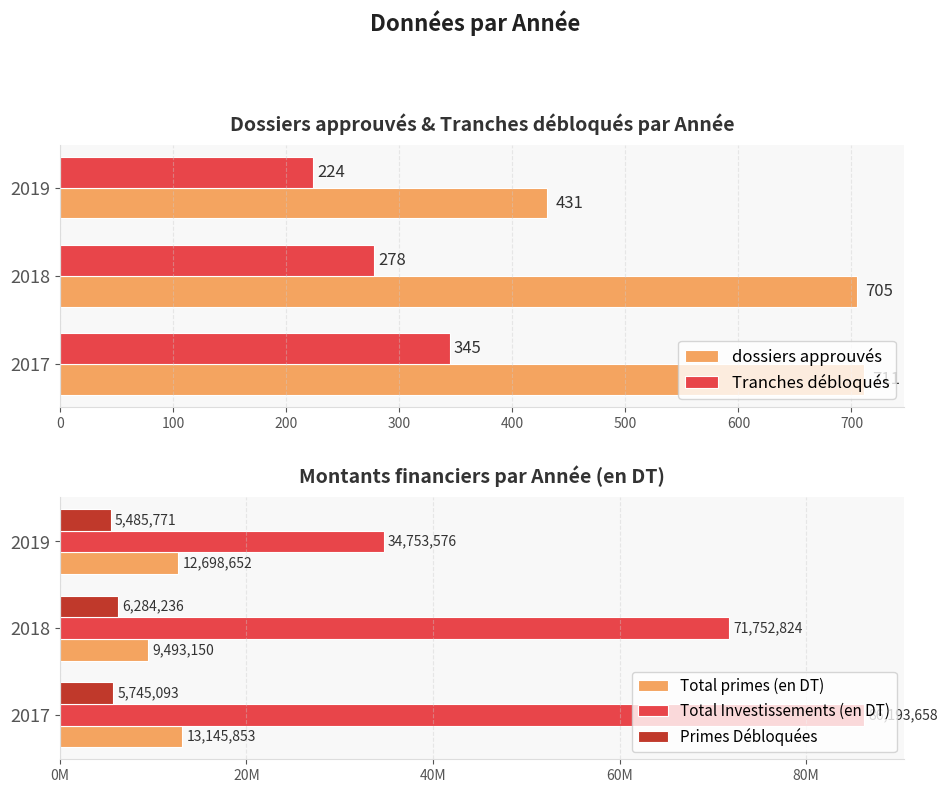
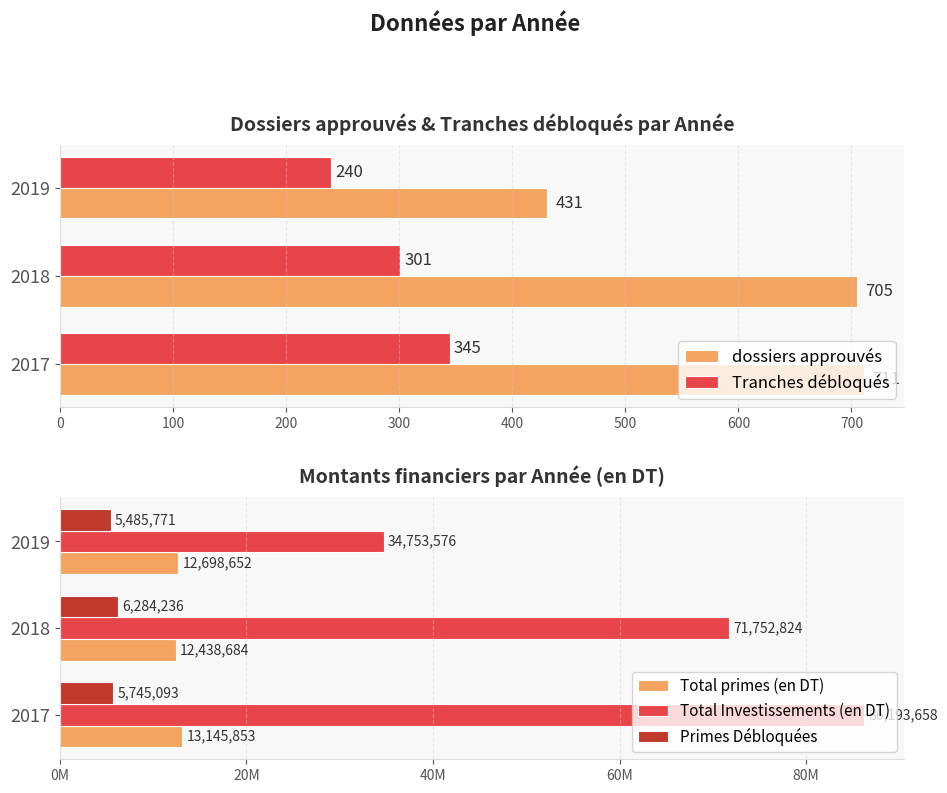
  {
    "Dossiers approuvés & Tranches débloqués par Année": {
      "dossiers approuvés": {
        "2019": "431",
        "2018": "705"
      },
      "Tranches débloqués": {
-       "2019": "224",
-       "2018": "278",
+       "2019": "240",
+       "2018": "301",
        "2017": "345"
      }
    },
    "Montants financiers par Année (en DT)": {
      "Total primes (en DT)": {
        "2019": "12,698,652",
-       "2018": "9,493,150",
+       "2018": "12,438,684",
        "2017": "13,145,853"
      }
    }
  }
